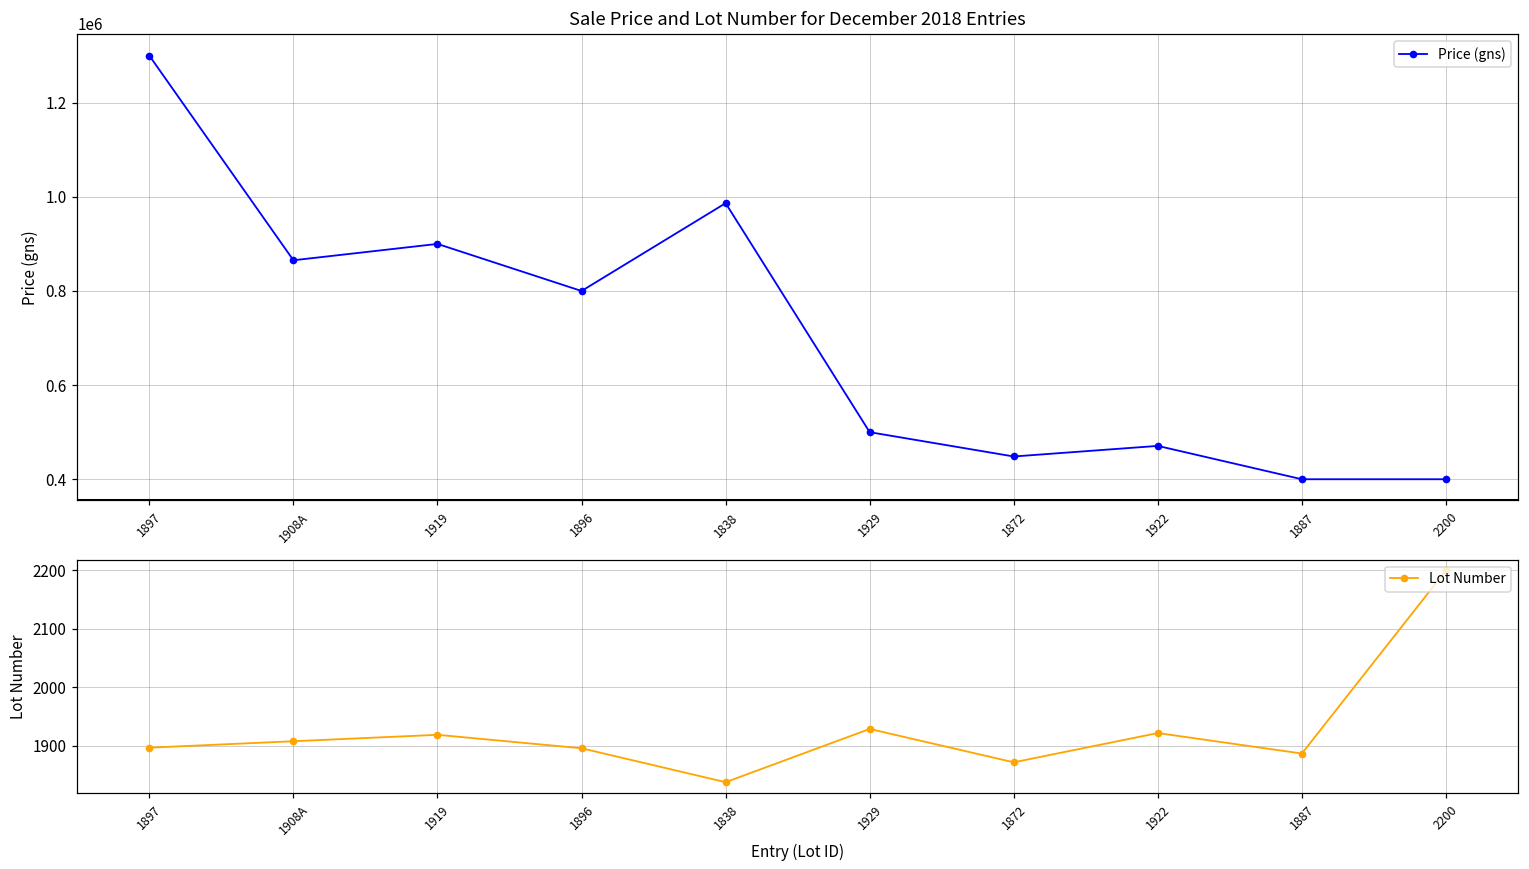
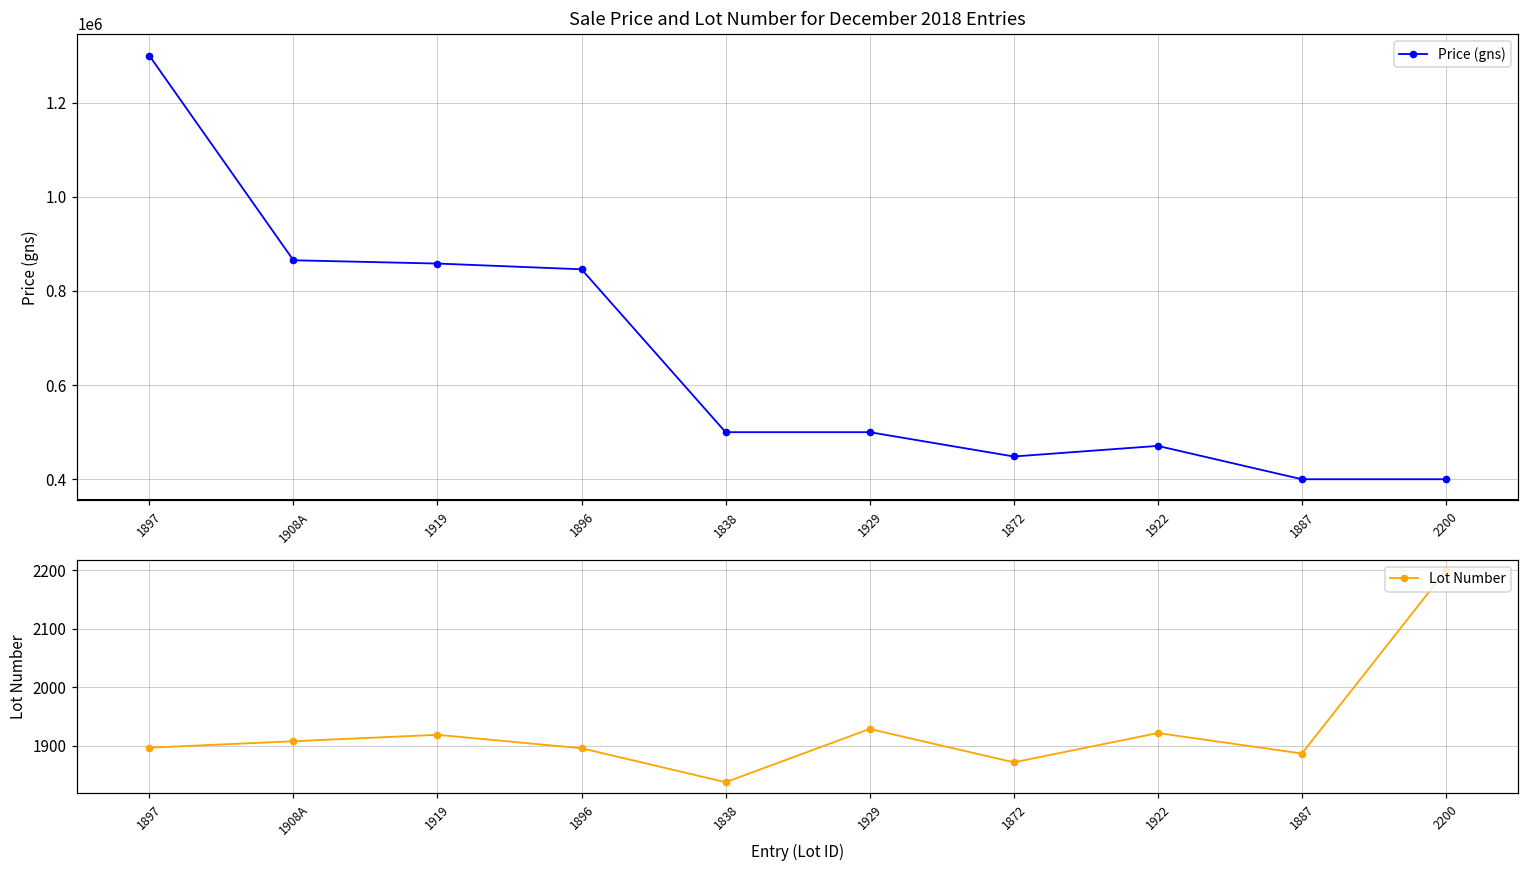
  {
    "Sale Price and Lot Number for December 2018 Entries": {
      "1897": 1300000,
      "1908A": 870000,
-     "1919": 900000,
-     "1896": 800000,
-     "1838": 990000,
+     "1919": 860000,
+     "1896": 850000,
+     "1838": 500000,
      "1929": 500000,
      "1872": 450000,
      "1922": 470000,
      "1887": 400000,
      "2200": 400000
    }
  }
